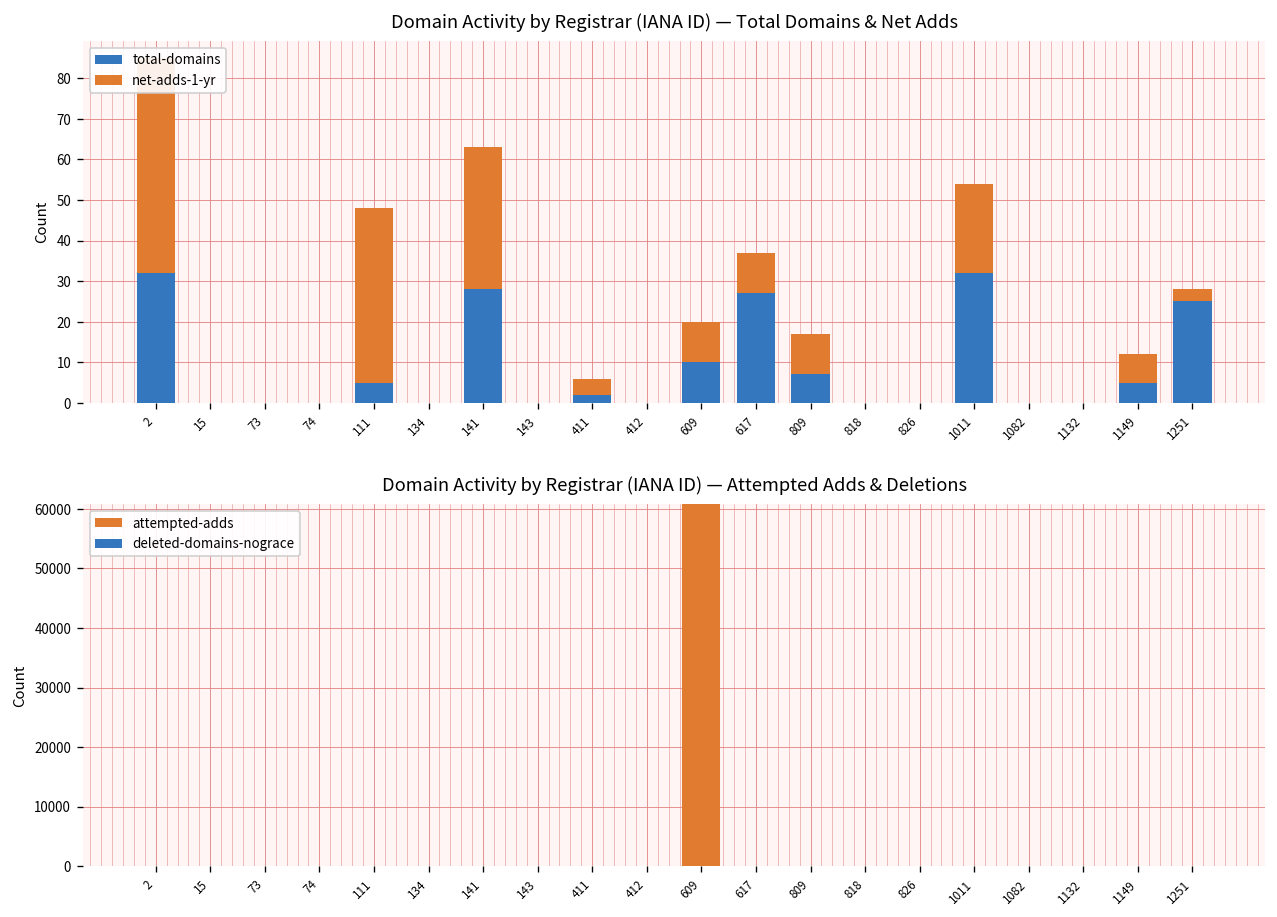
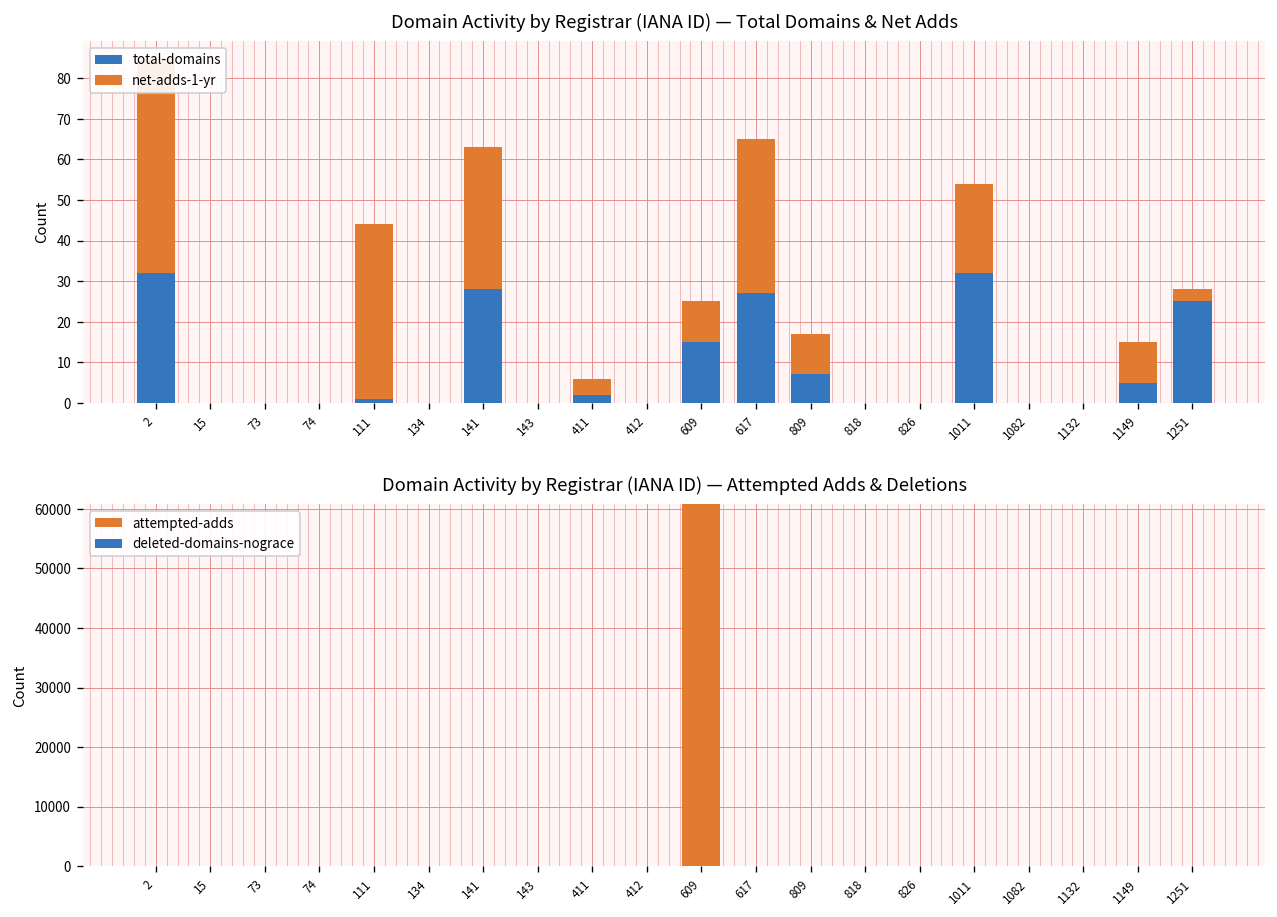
  {
    "Domain Activity by Registrar (IANA ID) — Total Domains & Net Adds": {
      "total-domains": {
        "2": 32,
        "15": 0,
        "73": 0,
        "74": 0,
-       "111": 5,
+       "111": 1,
        "134": 0,
        "141": 28,
        "143": 0,
        "411": 2,
        "412": 0,
-       "609": 10,
+       "609": 15,
        "617": 27,
        "809": 7,
        "818": 0,
        "826": 0,
        "1011": 32,
        "1082": 0,
        "1132": 0,
        "1149": 5,
        "1251": 25
      },
      "net-adds-1-yr": {
        "15": 0,
        "73": 0,
        "74": 0,
        "111": 43,
        "134": 0,
        "141": 35,
        "143": 0,
        "411": 4,
        "412": 0,
        "609": 10,
-       "617": 10,
+       "617": 38,
        "809": 10,
        "818": 0,
        "826": 0,
        "1011": 22,
        "1082": 0,
        "1132": 0,
-       "1149": 7,
+       "1149": 10,
        "1251": 3
      }
    },
    "Domain Activity by Registrar (IANA ID) — Attempted Adds & Deletions": {
      "2": 0,
      "15": 0,
      "73": 0,
      "74": 0,
      "134": 0,
      "141": 0,
      "143": 0,
      "411": 0,
      "412": 0,
      "609": 61000,
      "617": 0,
      "818": 0,
      "826": 0,
      "1011": 0,
      "1082": 0,
      "1132": 0,
      "1149": 0,
      "1251": 0
    }
  }
